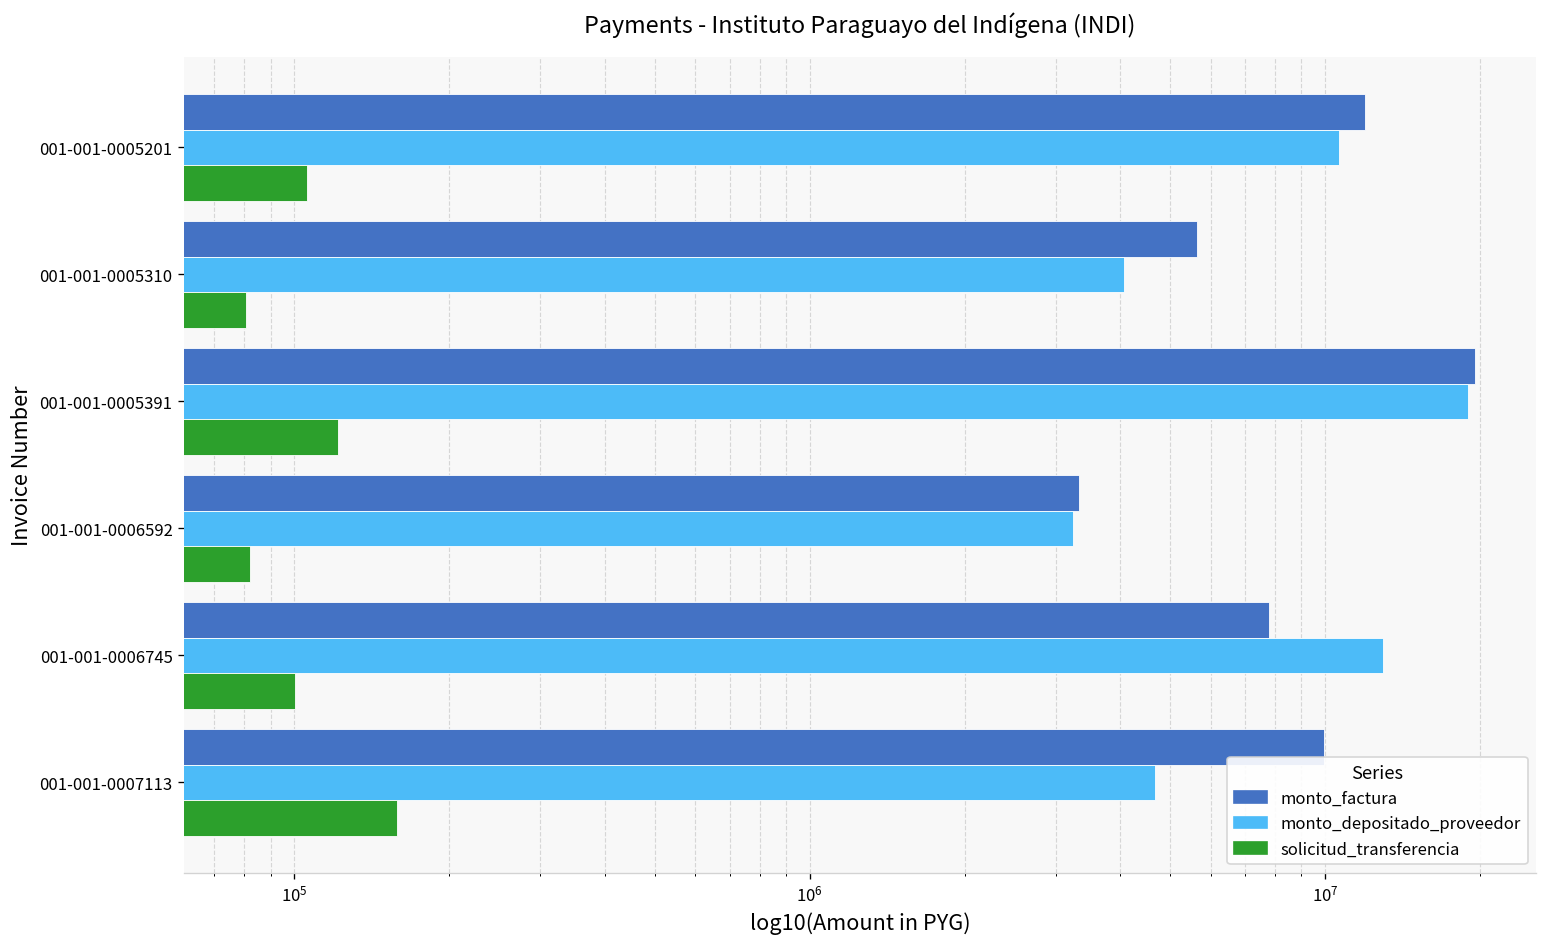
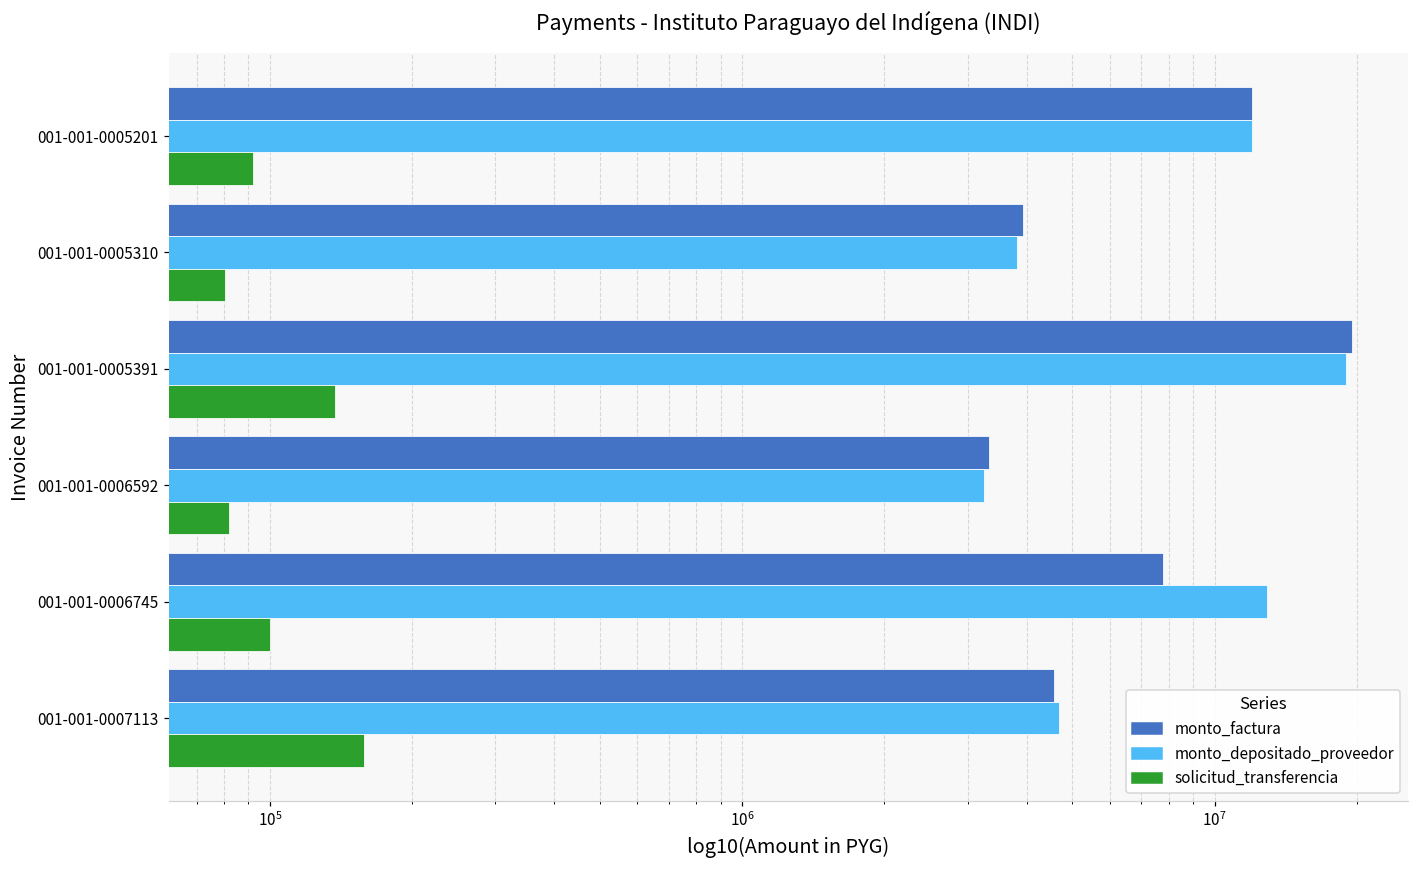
  {
    "monto_factura": {
      "001-001-0005201": 12000000,
-     "001-001-0005310": 5600000,
+     "001-001-0005310": 3900000,
      "001-001-0005391": 20000000,
      "001-001-0006592": 3300000,
      "001-001-0006745": 7800000,
-     "001-001-0007113": 9900000
+     "001-001-0007113": 4600000
    },
    "monto_depositado_proveedor": {
-     "001-001-0005201": 10600000,
-     "001-001-0005310": 4100000,
+     "001-001-0005201": 12000000,
+     "001-001-0005310": 3800000,
      "001-001-0005391": 19000000,
      "001-001-0006592": 3200000,
      "001-001-0006745": 12900000,
      "001-001-0007113": 4700000
    },
    "solicitud_transferencia": {
-     "001-001-0005201": 106000,
+     "001-001-0005201": 92000,
      "001-001-0005310": 80000,
-     "001-001-0005391": 121000,
+     "001-001-0005391": 138000,
      "001-001-0006592": 82000,
      "001-001-0006745": 100000,
      "001-001-0007113": 159000
    }
  }
